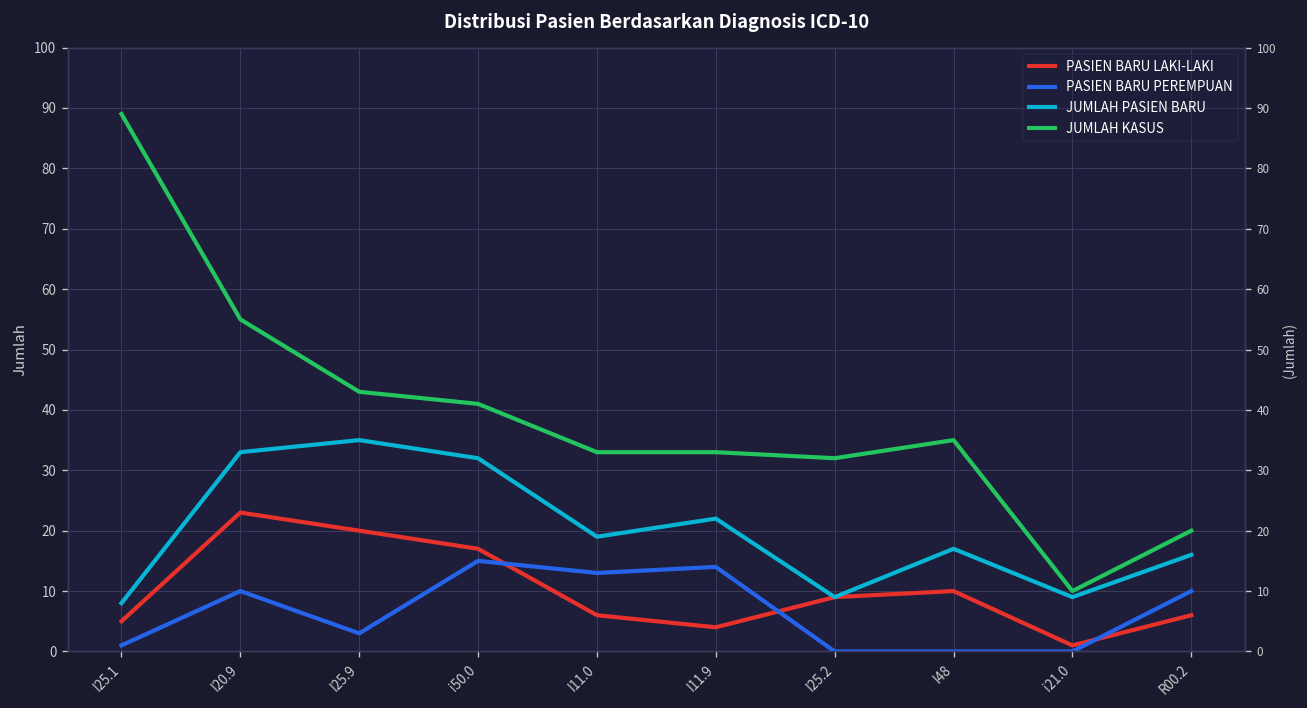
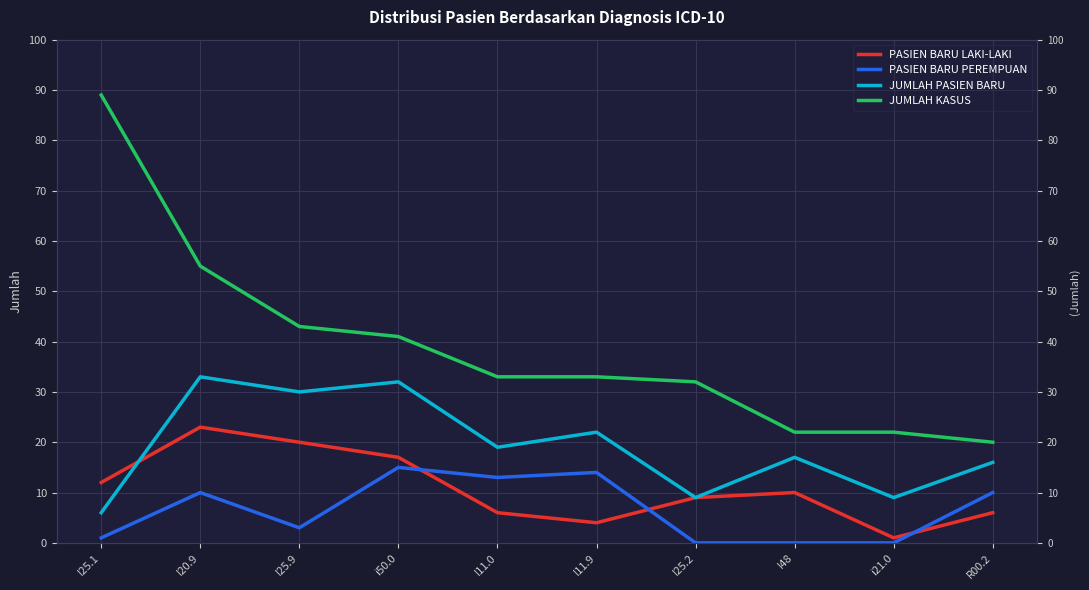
  {
    "PASIEN BARU LAKI-LAKI": {
-     "I25.1": 5,
+     "I25.1": 12,
      "I20.9": 23,
      "I25.9": 20,
      "i50.0": 17,
      "I11.0": 6,
      "I11.9": 4,
      "I48": 10,
      "i21.0": 1,
      "R00.2": 6
    },
    "PASIEN BARU PEREMPUAN": {
      "I25.1": 1,
      "I20.9": 10,
      "I25.9": 3,
      "i50.0": 15,
      "I11.0": 13,
      "I11.9": 14,
      "I25.2": 0,
      "I48": 0,
      "i21.0": 0,
      "R00.2": 10
    },
    "JUMLAH PASIEN BARU": {
-     "I25.1": 8,
+     "I25.1": 6,
      "I20.9": 33,
-     "I25.9": 35,
+     "I25.9": 30,
      "i50.0": 32,
      "I11.0": 19,
      "I11.9": 22,
      "I48": 17,
      "i21.0": 9,
      "R00.2": 16
    },
    "JUMLAH KASUS": {
      "I25.1": 89,
      "I20.9": 55,
      "I25.9": 43,
      "i50.0": 41,
      "I11.0": 33,
      "I11.9": 33,
      "I25.2": 32,
-     "I48": 35,
-     "i21.0": 10,
+     "I48": 22,
+     "i21.0": 22,
      "R00.2": 20
    }
  }
